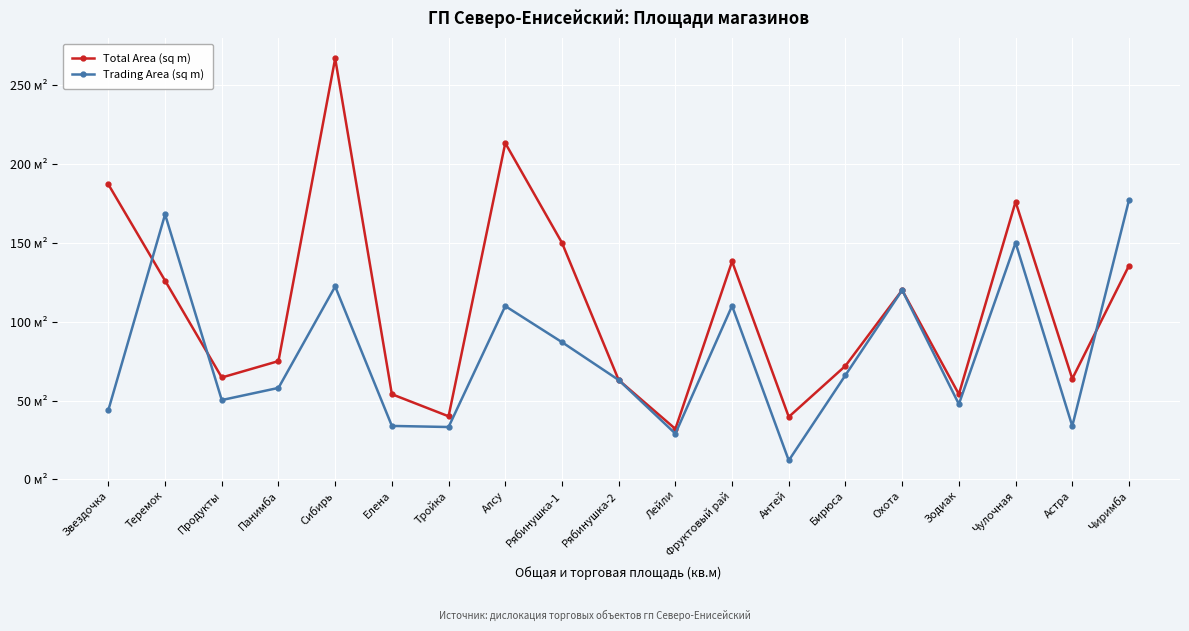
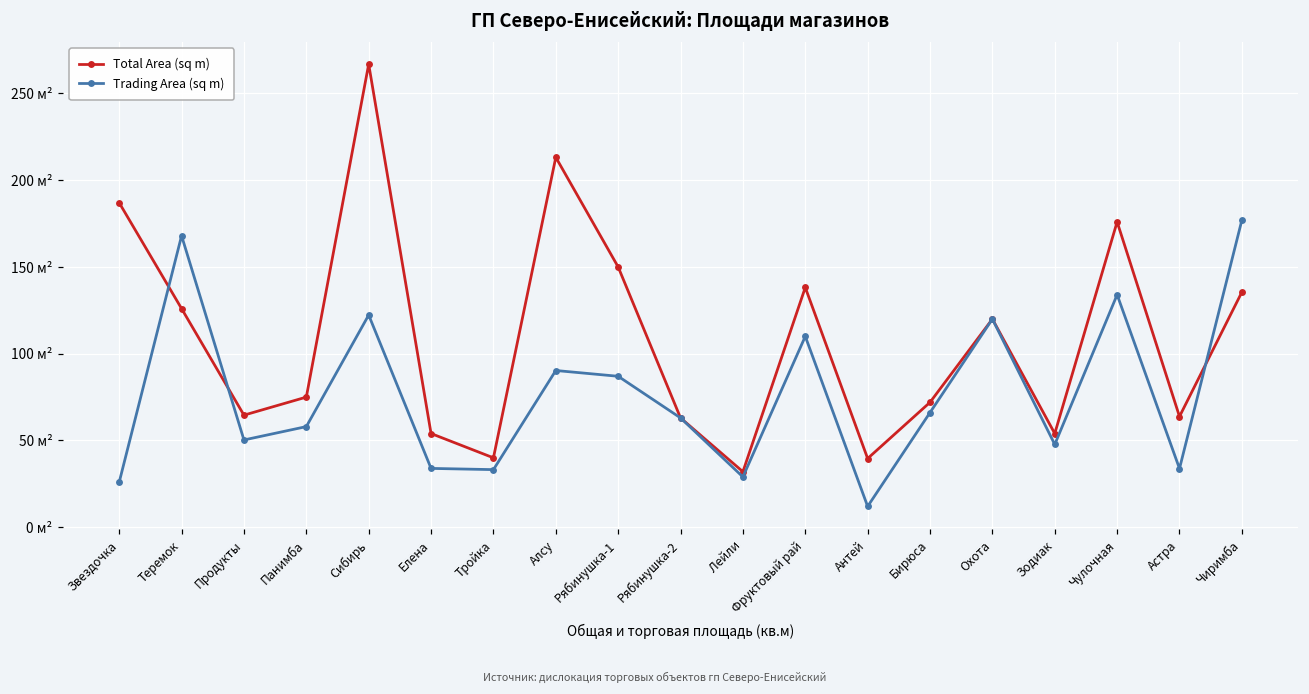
  {
    "Total Area (sq m)": {
      "Звездочка": "187 м²",
      "Теремок": "126 м²",
      "Продукты": "65 м²",
      "Панимба": "75 м²",
      "Сибирь": "267 м²",
      "Елена": "54 м²",
      "Тройка": "40 м²",
      "Алсу": "213 м²",
      "Рябинушка-1": "150 м²",
      "Лейли": "32 м²",
      "Фруктовый рай": "138 м²",
      "Антей": "40 м²",
      "Бирюса": "72 м²",
      "Зодиак": "54 м²",
      "Чулочная": "176 м²",
      "Астра": "64 м²",
      "Чиримба": "136 м²"
    },
    "Trading Area (sq m)": {
-     "Звездочка": "44 м²",
+     "Звездочка": "26 м²",
      "Теремок": "168 м²",
      "Продукты": "50 м²",
      "Панимба": "58 м²",
      "Сибирь": "122 м²",
      "Елена": "34 м²",
      "Тройка": "33 м²",
-     "Алсу": "110 м²",
+     "Алсу": "90 м²",
      "Рябинушка-1": "87 м²",
      "Лейли": "29 м²",
      "Фруктовый рай": "110 м²",
      "Антей": "12 м²",
      "Бирюса": "66 м²",
      "Зодиак": "48 м²",
-     "Чулочная": "150 м²",
+     "Чулочная": "134 м²",
      "Астра": "34 м²",
      "Чиримба": "177 м²"
    }
  }
